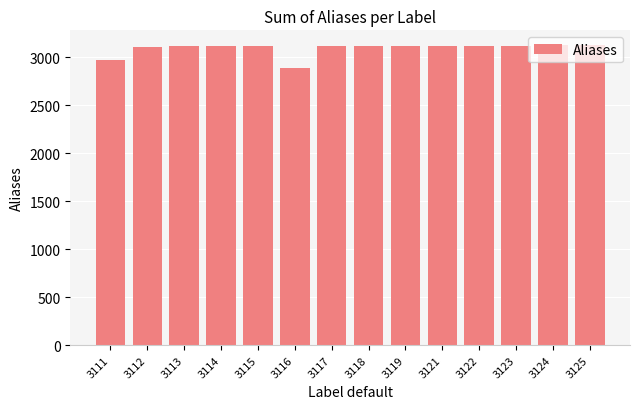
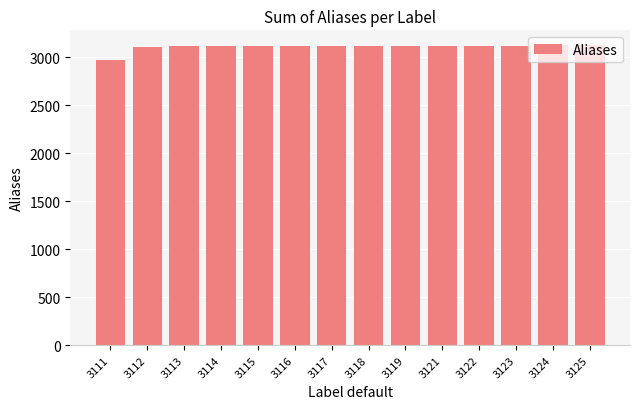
  {
    "3111": 3000,
    "3112": 3100,
    "3113": 3100,
    "3114": 3100,
    "3115": 3100,
-   "3116": 2900,
+   "3116": 3100,
    "3117": 3100,
    "3118": 3100,
    "3119": 3100,
    "3121": 3100,
    "3122": 3100,
    "3123": 3100
  }
